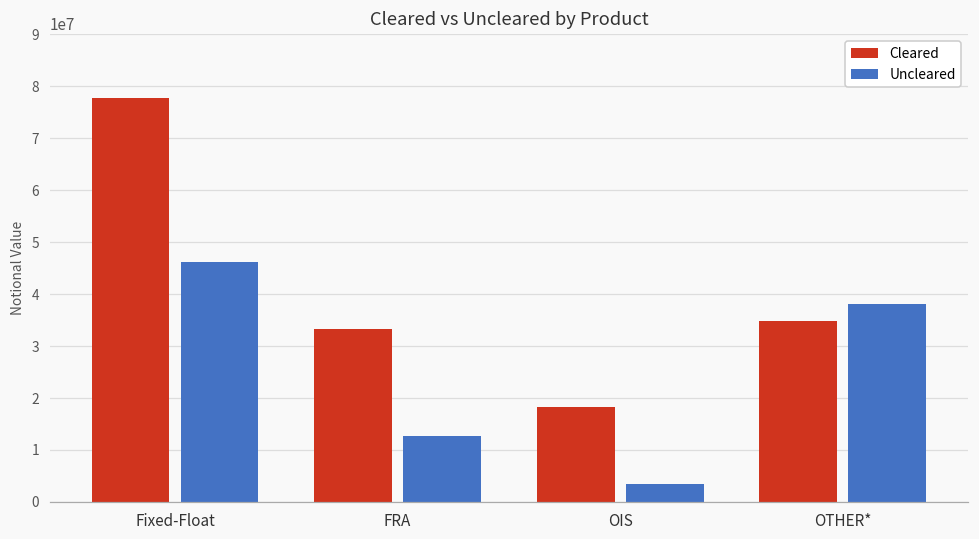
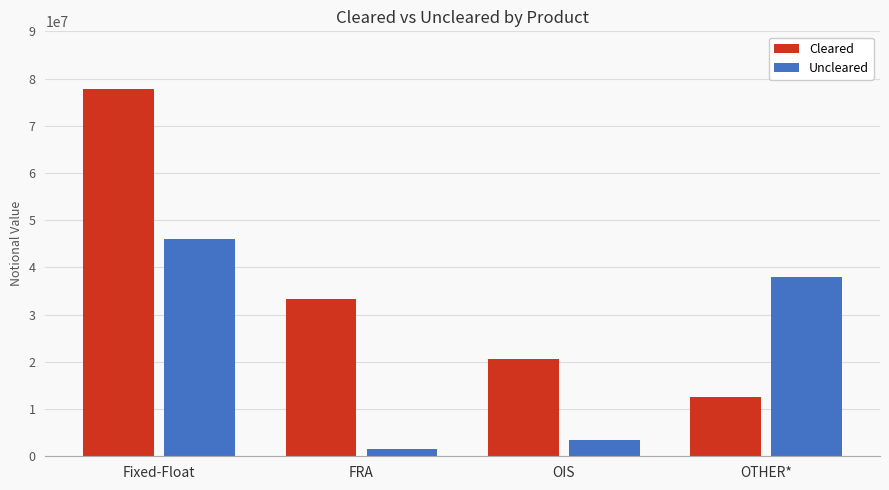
  {
    "Cleared": {
      "Fixed-Float": 78000000,
      "FRA": 33000000,
-     "OIS": 18000000,
-     "OTHER*": 35000000
+     "OIS": 21000000,
+     "OTHER*": 13000000
    },
    "Uncleared": {
      "Fixed-Float": 46000000,
-     "FRA": 13000000,
+     "FRA": 1000000,
      "OIS": 3000000,
      "OTHER*": 38000000
    }
  }
